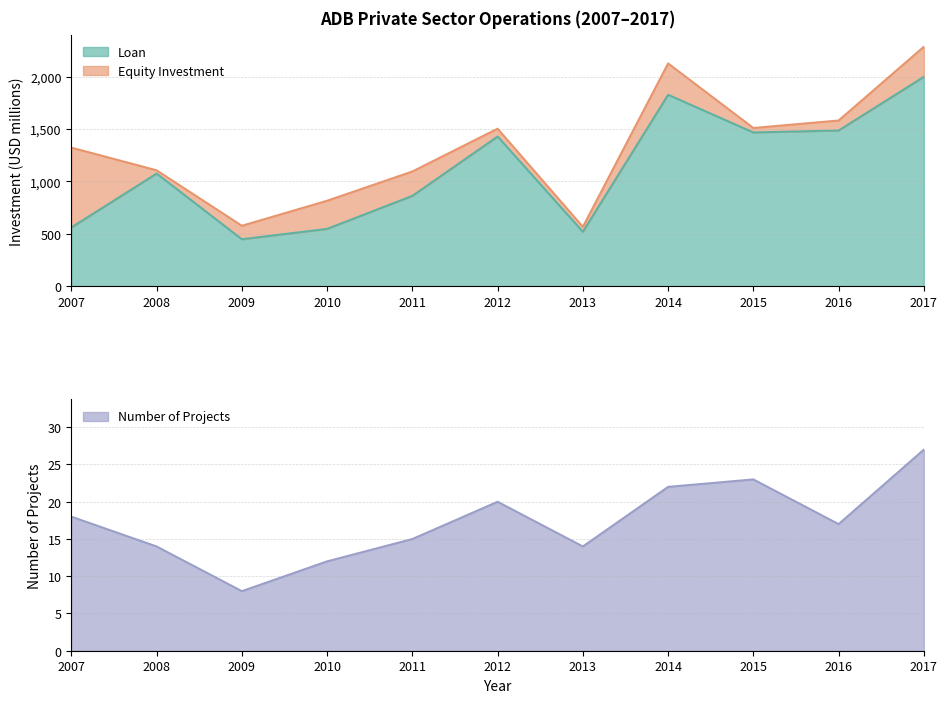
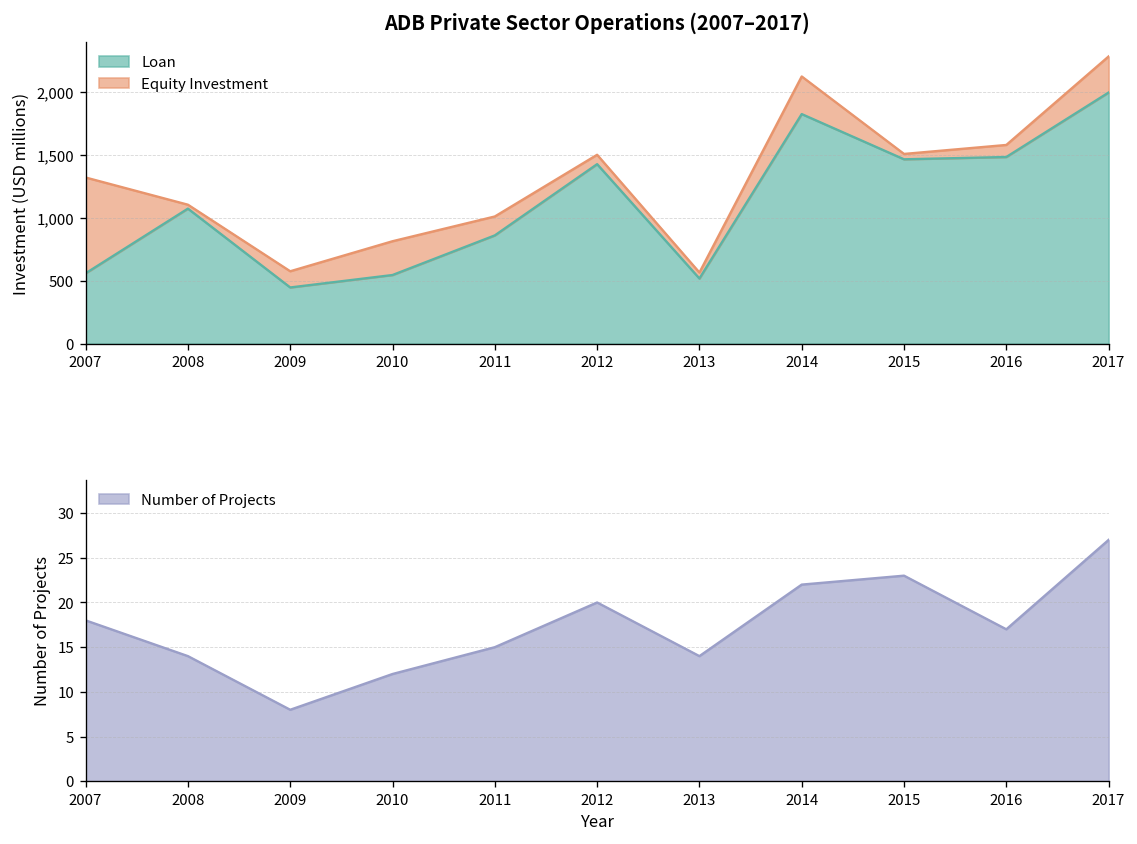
  {
    "ADB Private Sector Operations (2007–2017)": {
      "Loan": {
        "2007": "560",
        "2008": "1,080",
        "2009": "450",
        "2010": "550",
        "2011": "860",
        "2012": "1,430",
        "2013": "520",
        "2014": "1,830",
        "2015": "1,470",
        "2016": "1,490",
        "2017": "2,000"
      },
      "Equity Investment": {
        "2007": "760",
        "2008": "30",
        "2009": "130",
        "2010": "270",
-       "2011": "230",
+       "2011": "150",
        "2012": "70",
        "2013": "50",
        "2014": "300",
        "2015": "40",
        "2016": "100",
        "2017": "290"
      }
    }
  }
